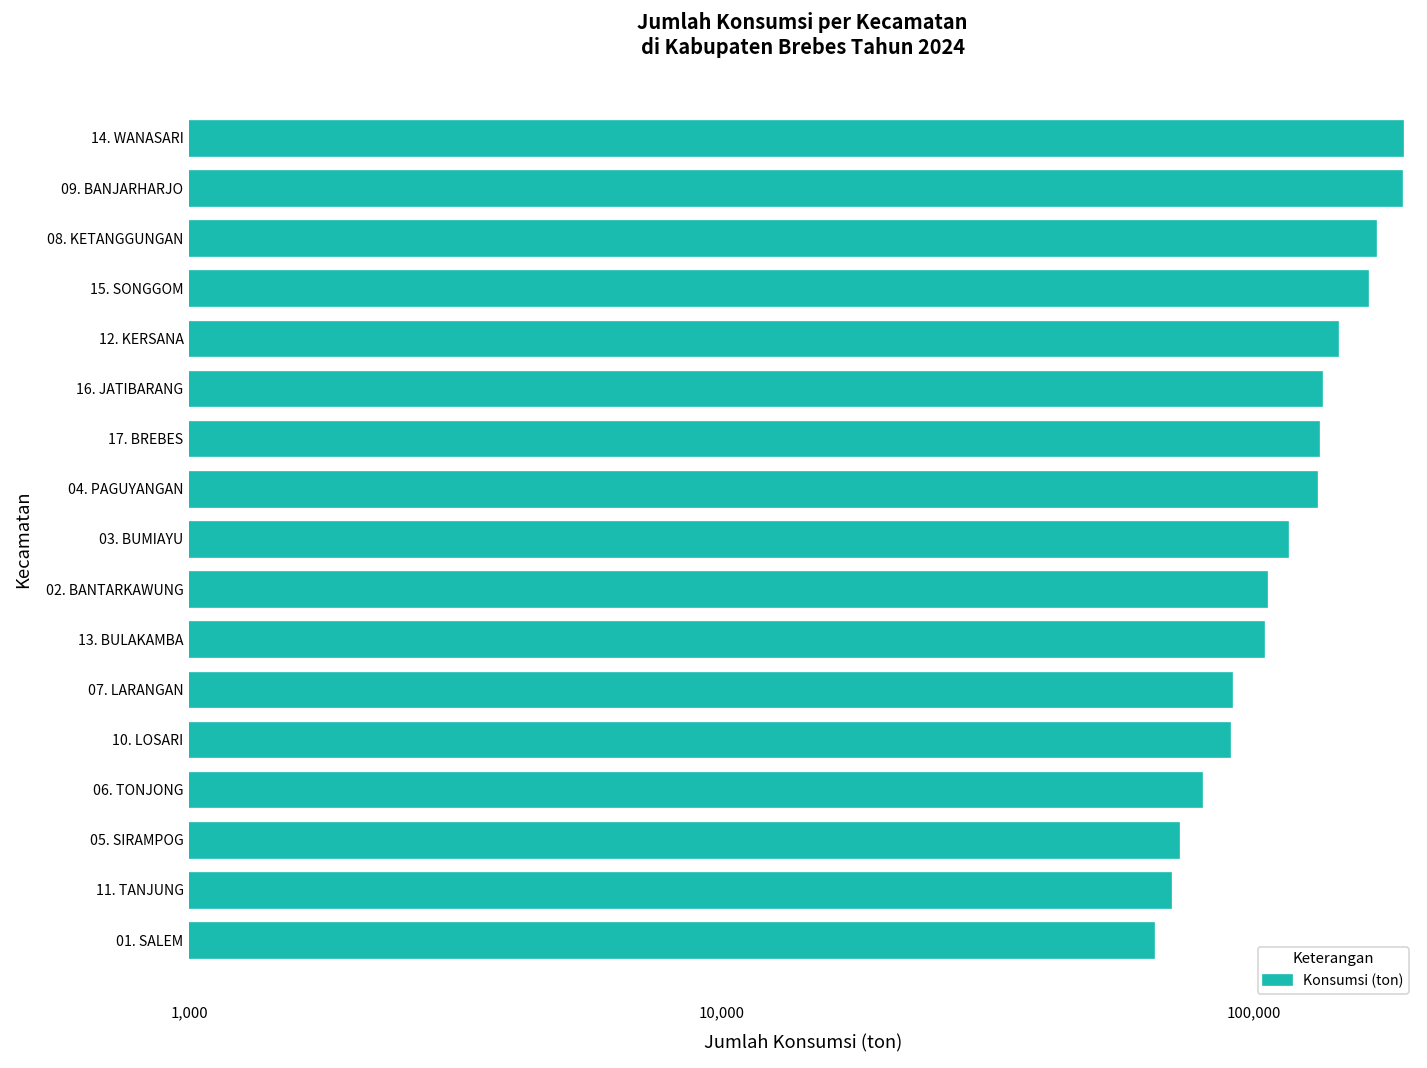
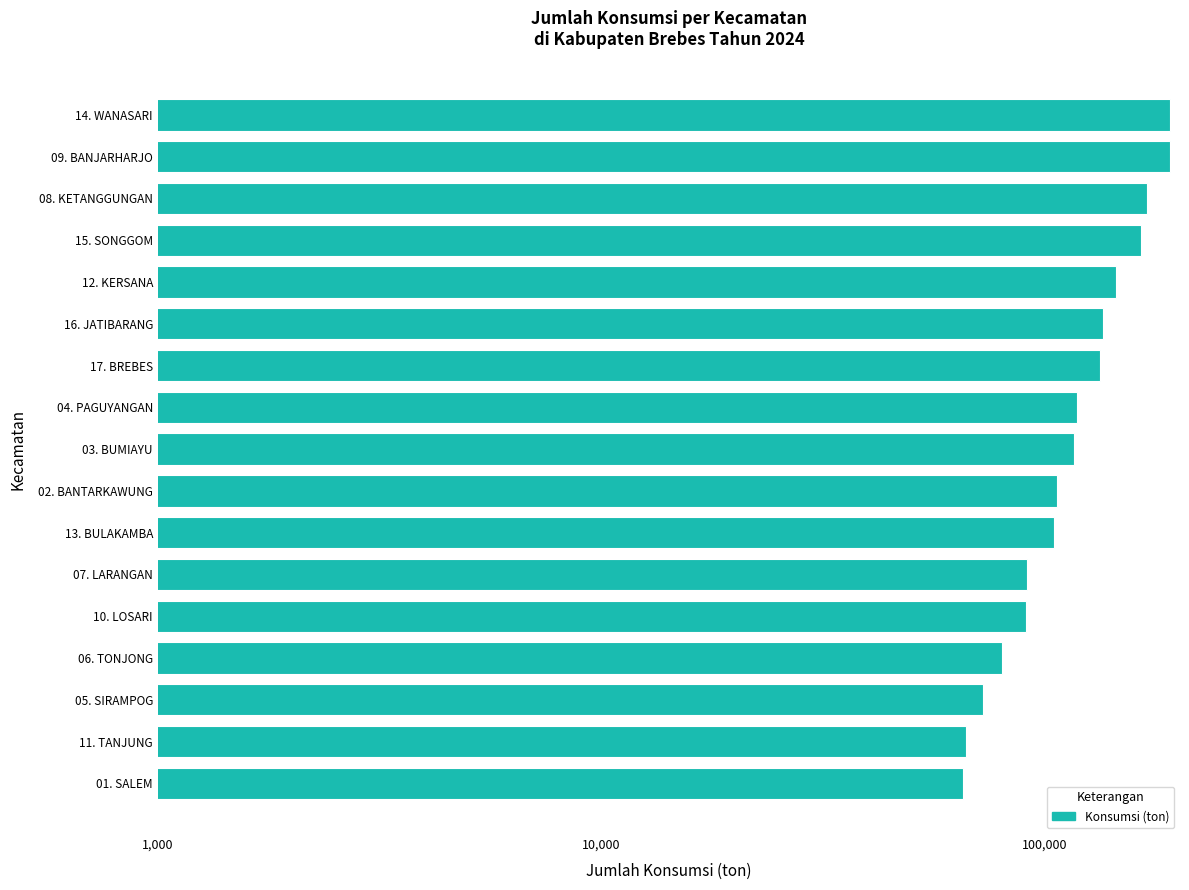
  {
    "14. WANASARI": "191,000",
    "09. BANJARHARJO": "191,000",
    "08. KETANGGUNGAN": "170,000",
    "15. SONGGOM": "164,000",
    "12. KERSANA": "144,000",
    "16. JATIBARANG": "135,000",
    "17. BREBES": "133,000",
-   "04. PAGUYANGAN": "132,000",
+   "04. PAGUYANGAN": "118,000",
    "03. BUMIAYU": "116,000",
    "02. BANTARKAWUNG": "106,000",
    "13. BULAKAMBA": "105,000",
    "07. LARANGAN": "91,000",
    "10. LOSARI": "91,000",
    "06. TONJONG": "80,000",
    "05. SIRAMPOG": "72,000",
-   "11. TANJUNG": "70,000",
+   "11. TANJUNG": "66,000",
    "01. SALEM": "65,000"
  }
